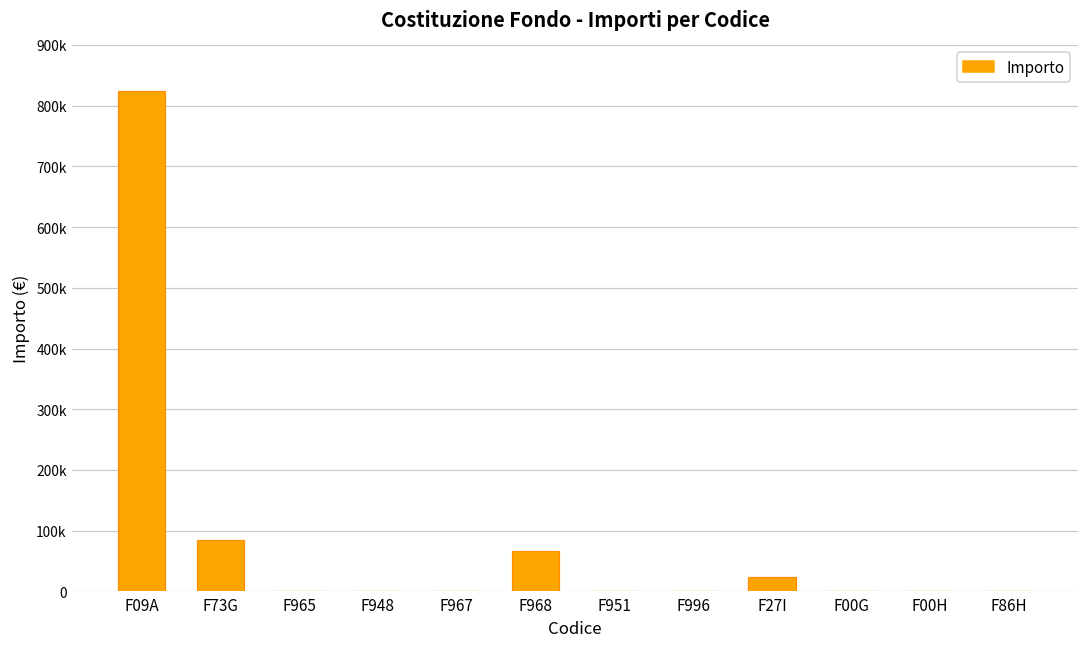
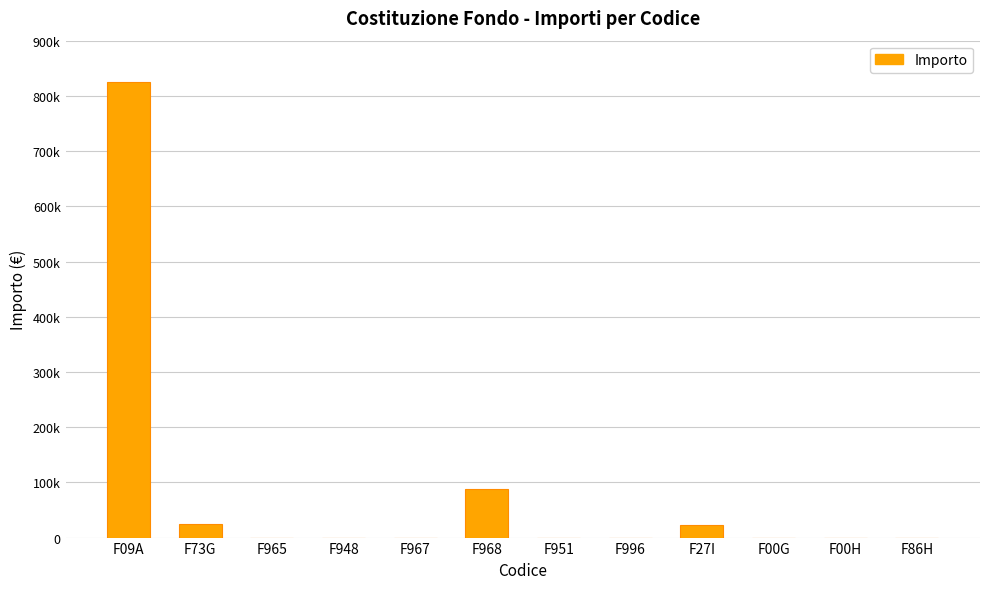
  {
    "F09A": 820000,
-   "F73G": 80000,
+   "F73G": 20000,
    "F965": 0,
    "F948": 0,
    "F967": 0,
-   "F968": 70000,
+   "F968": 90000,
    "F951": 0,
    "F996": 0,
    "F27I": 20000,
    "F00G": 0,
    "F00H": 0,
    "F86H": 0
  }
